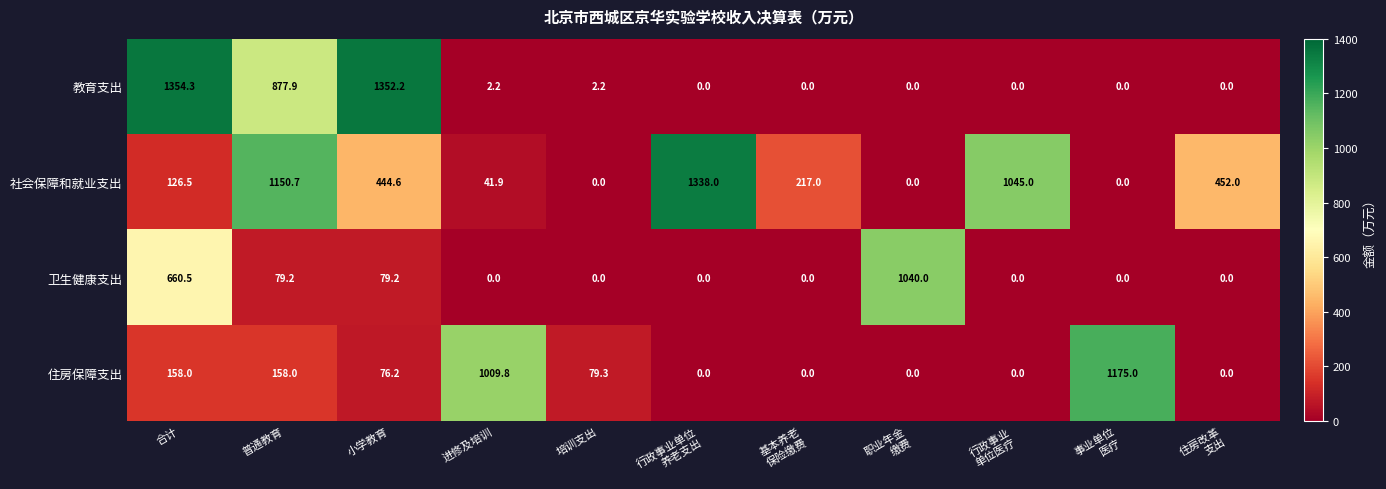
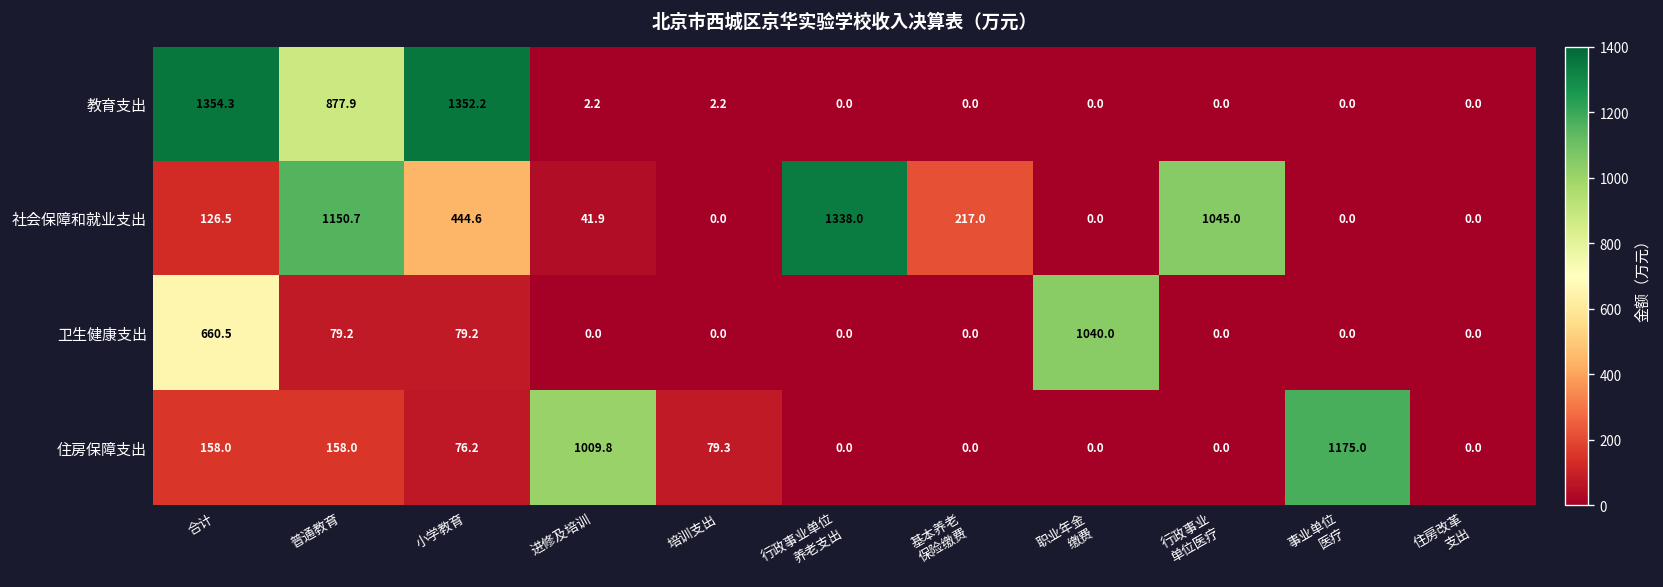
  {
    "教育支出": {
      "合计": 1354.3,
      "普通教育": 877.9,
      "小学教育": 1352.2,
      "进修及培训": 2.2,
      "培训支出": 2.2,
      "行政事业单位 养老支出": 0.0,
      "基本养老 保险缴费": 0.0,
      "职业年金 缴费": 0.0,
      "行政事业 单位医疗": 0.0,
      "事业单位 医疗": 0.0,
      "住房改革 支出": 0.0
    },
    "社会保障和就业支出": {
      "合计": 126.5,
      "普通教育": 1150.7,
      "小学教育": 444.6,
      "进修及培训": 41.9,
      "培训支出": 0.0,
      "行政事业单位 养老支出": 1338.0,
      "基本养老 保险缴费": 217.0,
      "职业年金 缴费": 0.0,
      "行政事业 单位医疗": 1045.0,
      "事业单位 医疗": 0.0,
-     "住房改革 支出": 452.0
+     "住房改革 支出": 0.0
    },
    "卫生健康支出": {
      "合计": 660.5,
      "普通教育": 79.2,
      "小学教育": 79.2,
      "进修及培训": 0.0,
      "培训支出": 0.0,
      "行政事业单位 养老支出": 0.0,
      "基本养老 保险缴费": 0.0,
      "职业年金 缴费": 1040.0,
      "行政事业 单位医疗": 0.0,
      "事业单位 医疗": 0.0,
      "住房改革 支出": 0.0
    },
    "住房保障支出": {
      "合计": 158.0,
      "普通教育": 158.0,
      "小学教育": 76.2,
      "进修及培训": 1009.8,
      "培训支出": 79.3,
      "行政事业单位 养老支出": 0.0,
      "基本养老 保险缴费": 0.0,
      "职业年金 缴费": 0.0,
      "行政事业 单位医疗": 0.0,
      "事业单位 医疗": 1175.0,
      "住房改革 支出": 0.0
    }
  }
